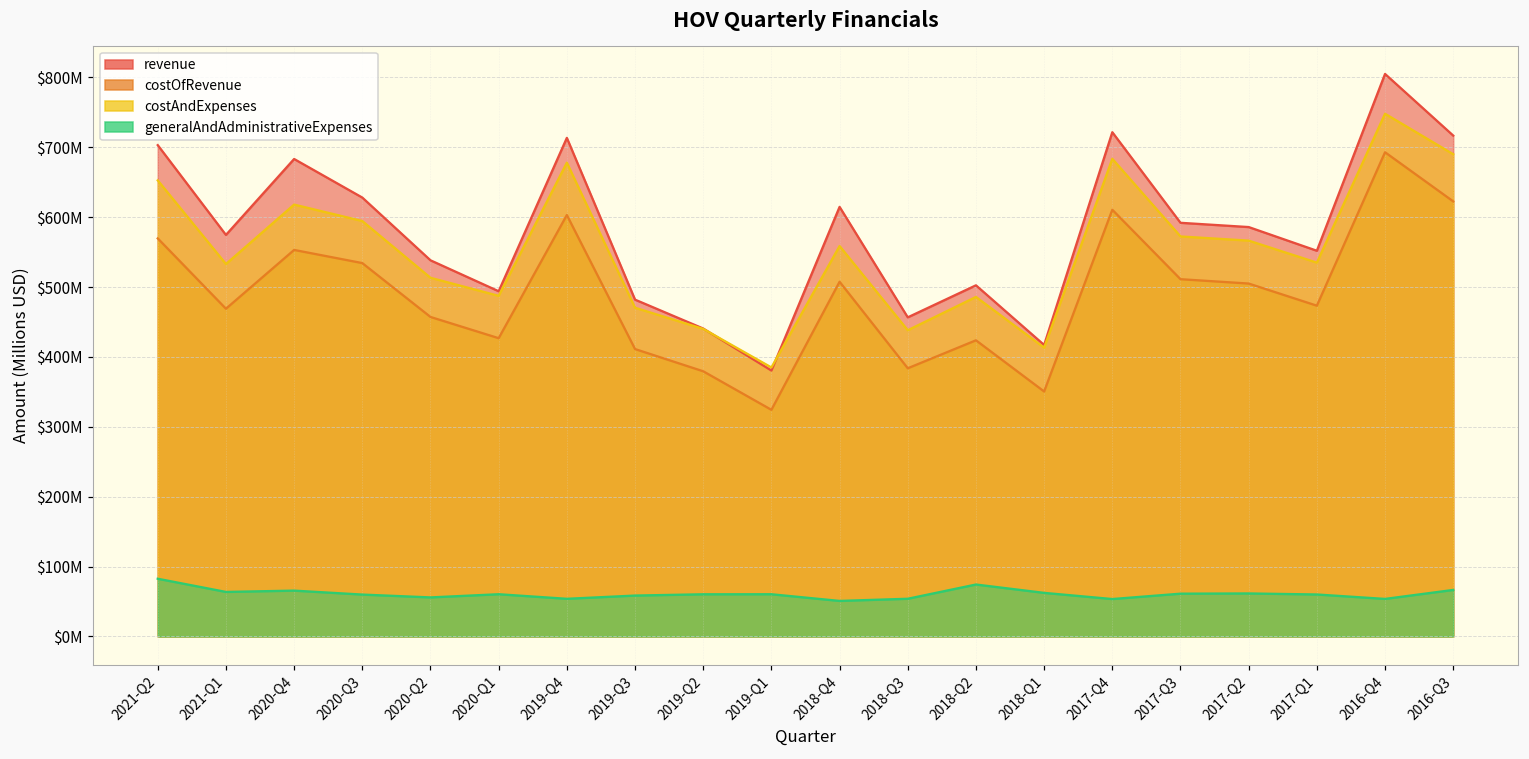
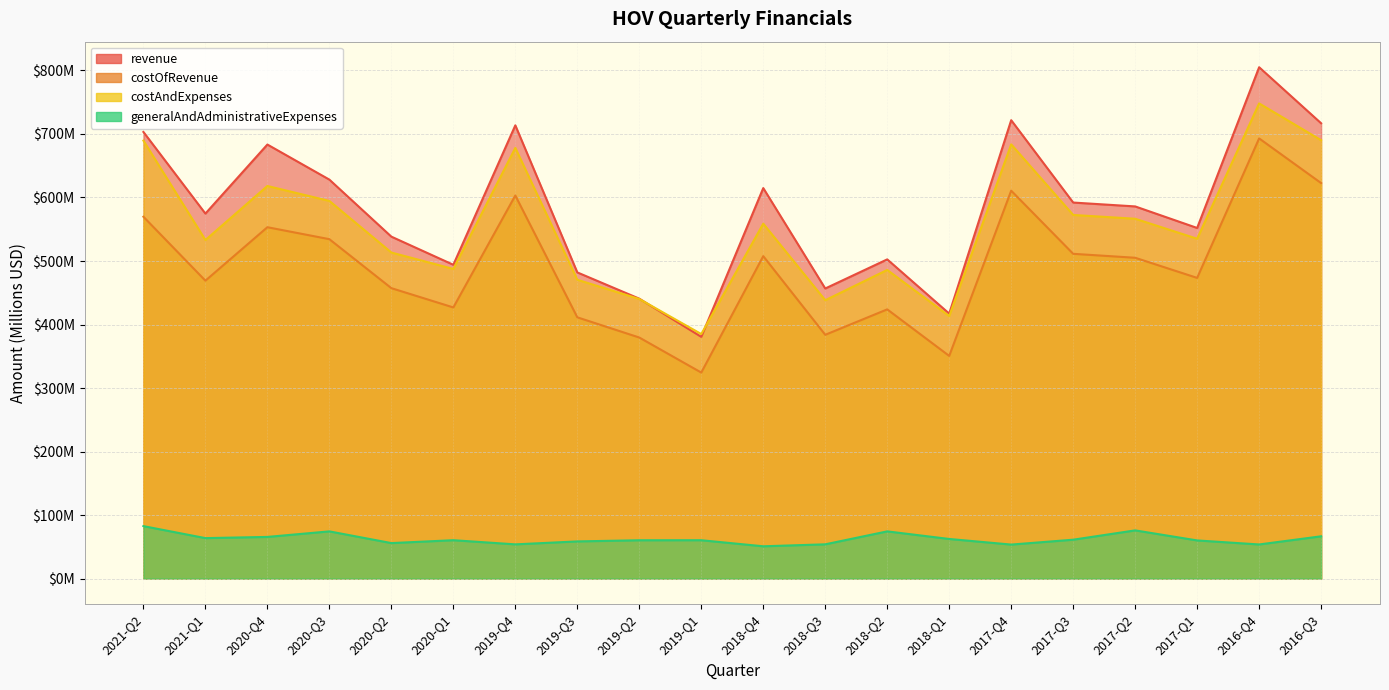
  {
    "costAndExpenses": {
-     "2021-Q2": "$650000000",
+     "2021-Q2": "$690000000",
      "2021-Q1": "$530000000",
      "2020-Q4": "$620000000",
      "2020-Q3": "$590000000",
      "2020-Q2": "$510000000",
      "2020-Q1": "$490000000",
      "2019-Q4": "$680000000",
      "2019-Q3": "$470000000",
      "2019-Q1": "$380000000",
      "2018-Q4": "$560000000",
      "2018-Q3": "$440000000",
      "2018-Q2": "$490000000",
      "2017-Q4": "$680000000",
      "2017-Q3": "$570000000",
      "2017-Q2": "$570000000",
      "2017-Q1": "$540000000",
      "2016-Q4": "$750000000",
      "2016-Q3": "$690000000"
    },
    "generalAndAdministrativeExpenses": {
      "2021-Q2": "$80000000",
      "2021-Q1": "$60000000",
      "2020-Q4": "$70000000",
-     "2020-Q3": "$60000000",
+     "2020-Q3": "$70000000",
      "2020-Q2": "$60000000",
      "2020-Q1": "$60000000",
      "2019-Q4": "$50000000",
      "2019-Q3": "$60000000",
      "2019-Q2": "$60000000",
      "2019-Q1": "$60000000",
      "2018-Q4": "$50000000",
      "2018-Q3": "$50000000",
      "2018-Q2": "$70000000",
      "2018-Q1": "$60000000",
      "2017-Q4": "$50000000",
      "2017-Q3": "$60000000",
-     "2017-Q2": "$60000000",
+     "2017-Q2": "$80000000",
      "2017-Q1": "$60000000",
      "2016-Q4": "$50000000",
      "2016-Q3": "$70000000"
    }
  }
